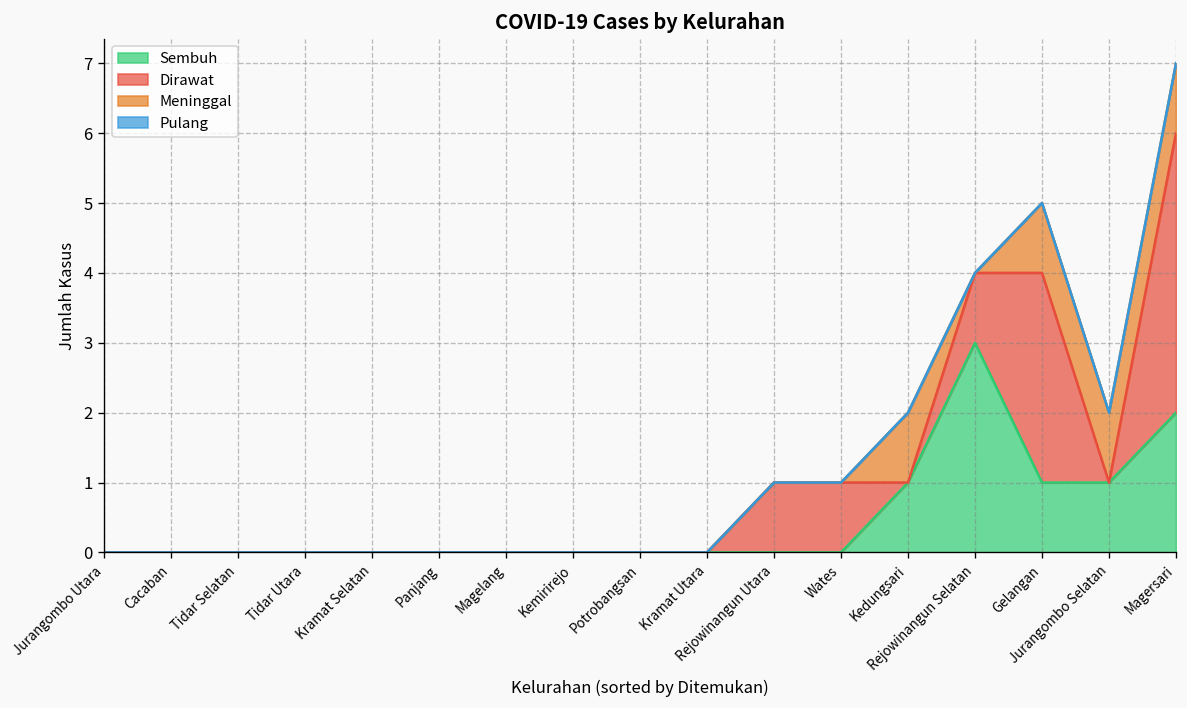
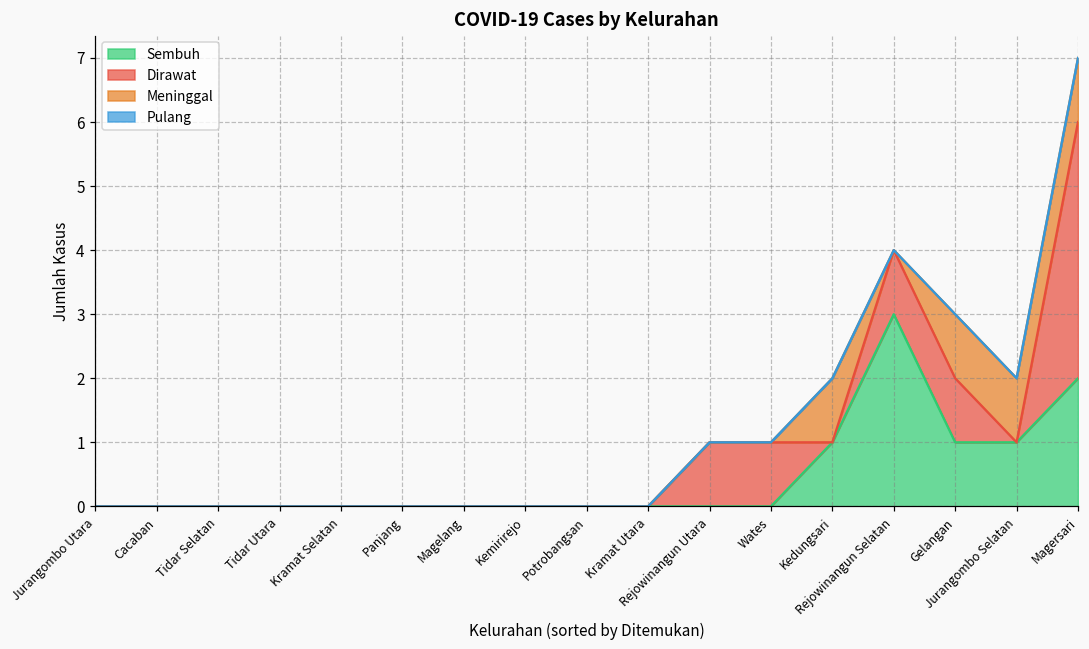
  {
    "Sembuh": {
      "Rejowinangun Utara": 0,
      "Wates": 0,
      "Rejowinangun Selatan": 3,
      "Gelangan": 1,
      "Magersari": 2
    },
    "Dirawat": {
-     "Gelangan": 3,
+     "Gelangan": 1,
      "Magersari": 6
    }
  }
